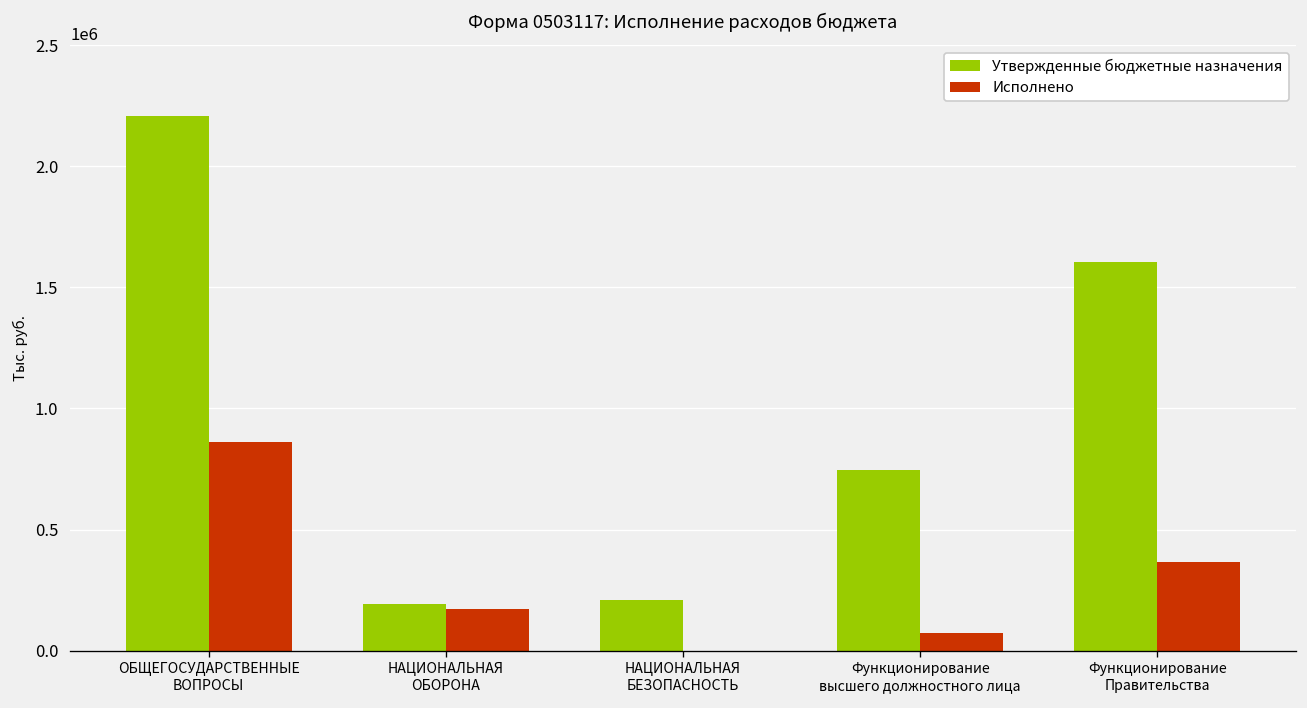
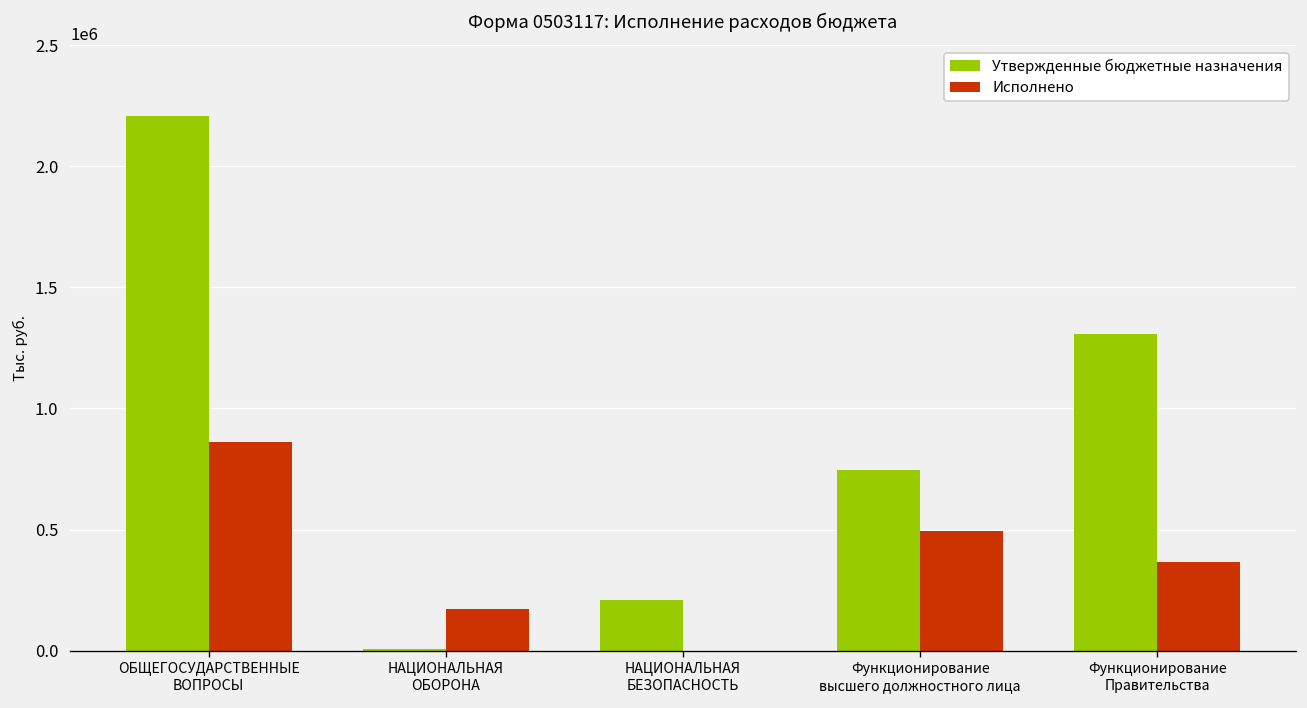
  {
    "Утвержденные бюджетные назначения": {
      "ОБЩЕГОСУДАРСТВЕННЫЕ ВОПРОСЫ": 2210000,
-     "НАЦИОНАЛЬНАЯ ОБОРОНА": 190000,
+     "НАЦИОНАЛЬНАЯ ОБОРОНА": 10000,
      "НАЦИОНАЛЬНАЯ БЕЗОПАСНОСТЬ": 210000,
      "Функционирование высшего должностного лица": 750000,
-     "Функционирование Правительства": 1600000
+     "Функционирование Правительства": 1310000
    },
    "Исполнено": {
      "ОБЩЕГОСУДАРСТВЕННЫЕ ВОПРОСЫ": 860000,
      "НАЦИОНАЛЬНАЯ ОБОРОНА": 170000,
      "НАЦИОНАЛЬНАЯ БЕЗОПАСНОСТЬ": 0,
-     "Функционирование высшего должностного лица": 70000,
+     "Функционирование высшего должностного лица": 500000,
      "Функционирование Правительства": 360000
    }
  }
